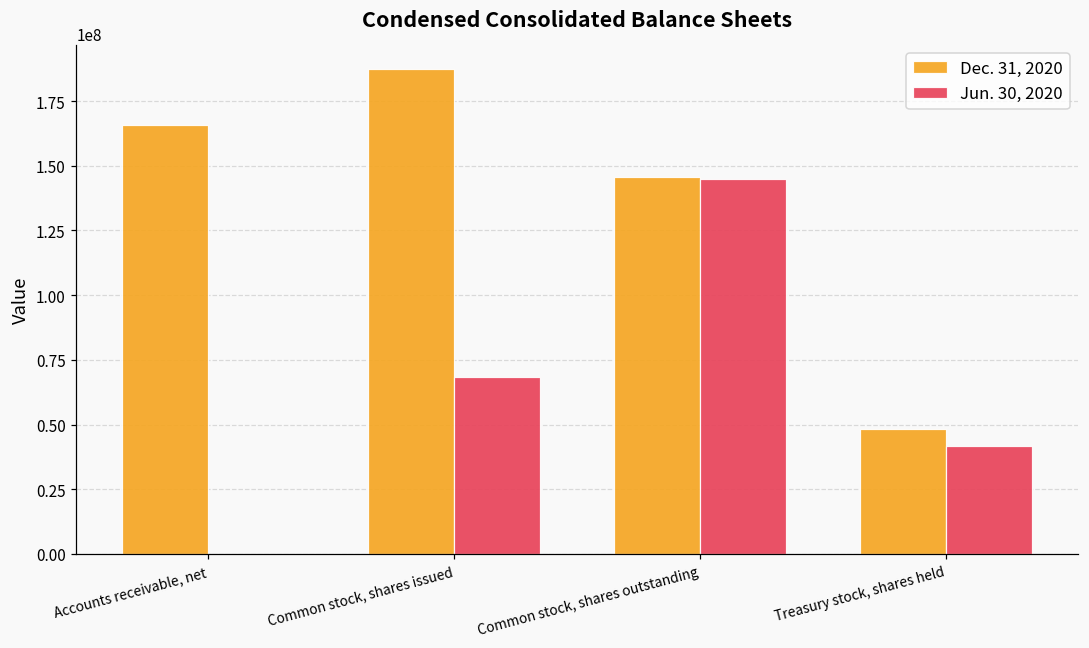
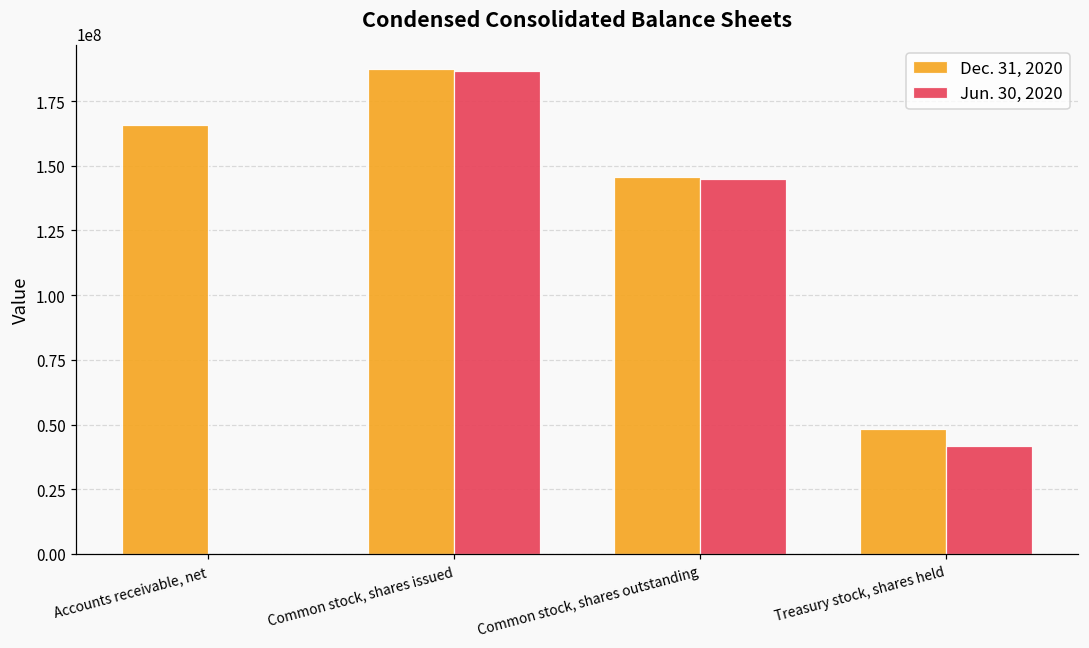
  {
    "Dec. 31, 2020": {
      "Accounts receivable, net": 166000000,
      "Common stock, shares issued": 187000000,
      "Common stock, shares outstanding": 146000000,
      "Treasury stock, shares held": 48000000
    },
    "Jun. 30, 2020": {
-     "Common stock, shares issued": 68000000,
+     "Common stock, shares issued": 187000000,
      "Common stock, shares outstanding": 145000000,
      "Treasury stock, shares held": 42000000
    }
  }
